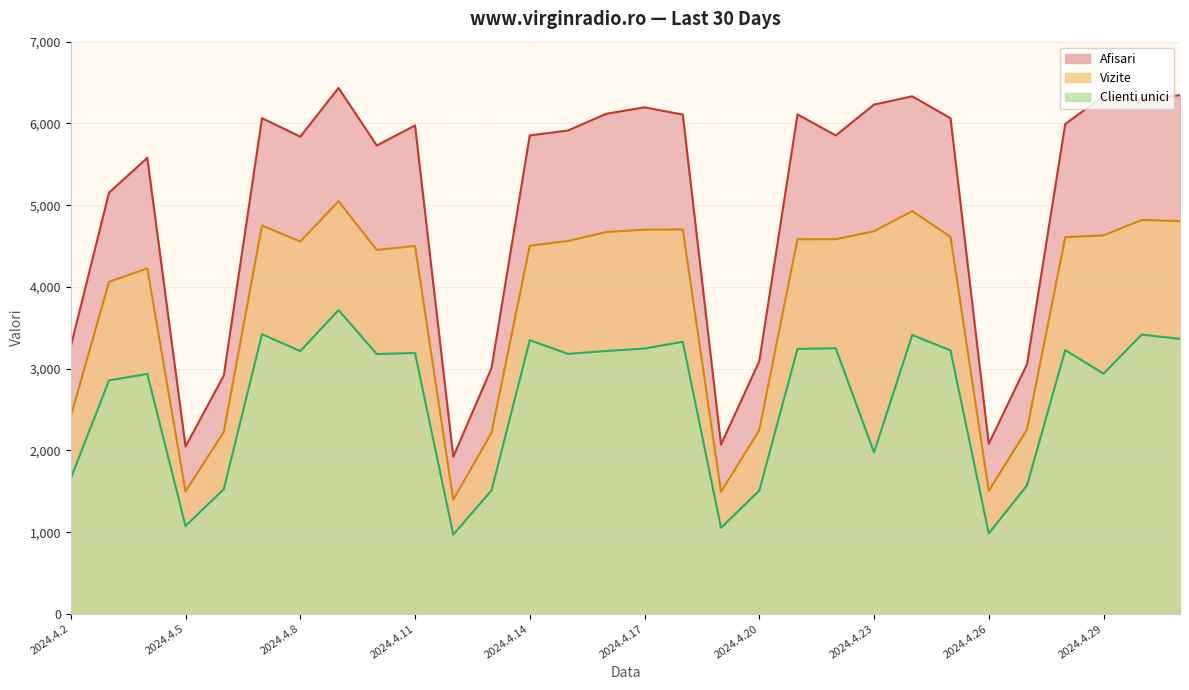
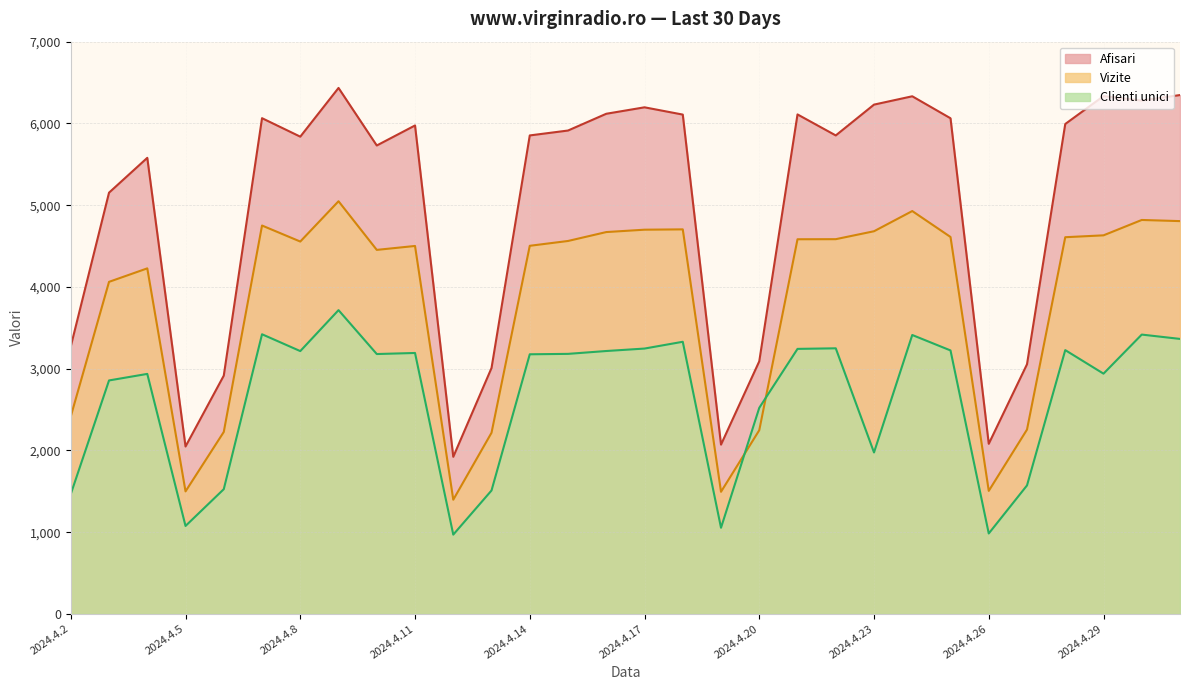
  {
    "Clienti unici": {
-     "2024.4.2": "1,700",
+     "2024.4.2": "1,500",
      "2024.4.5": "1,100",
      "2024.4.8": "3,200",
      "2024.4.11": "3,200",
-     "2024.4.14": "3,300",
+     "2024.4.14": "3,200",
      "2024.4.17": "3,200",
-     "2024.4.20": "1,500",
+     "2024.4.20": "2,500",
      "2024.4.23": "2,000",
      "2024.4.26": "1,000",
      "2024.4.29": "2,900"
    }
  }
